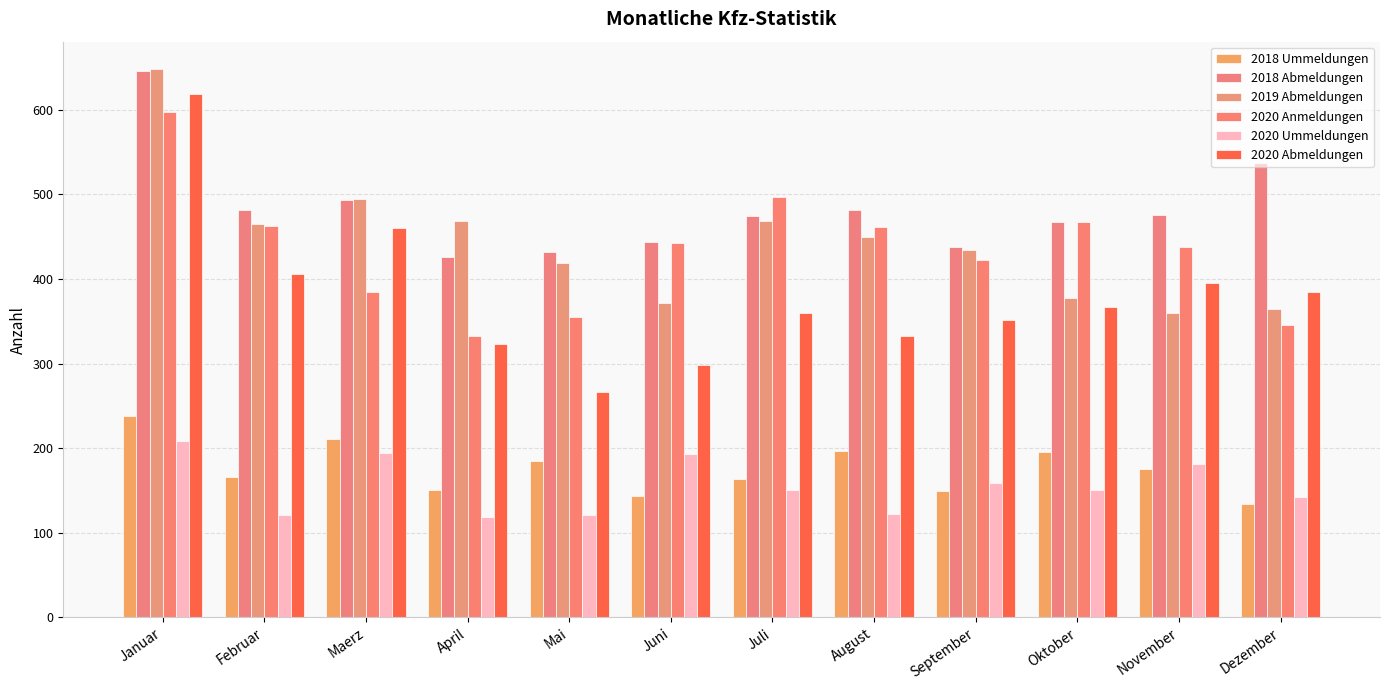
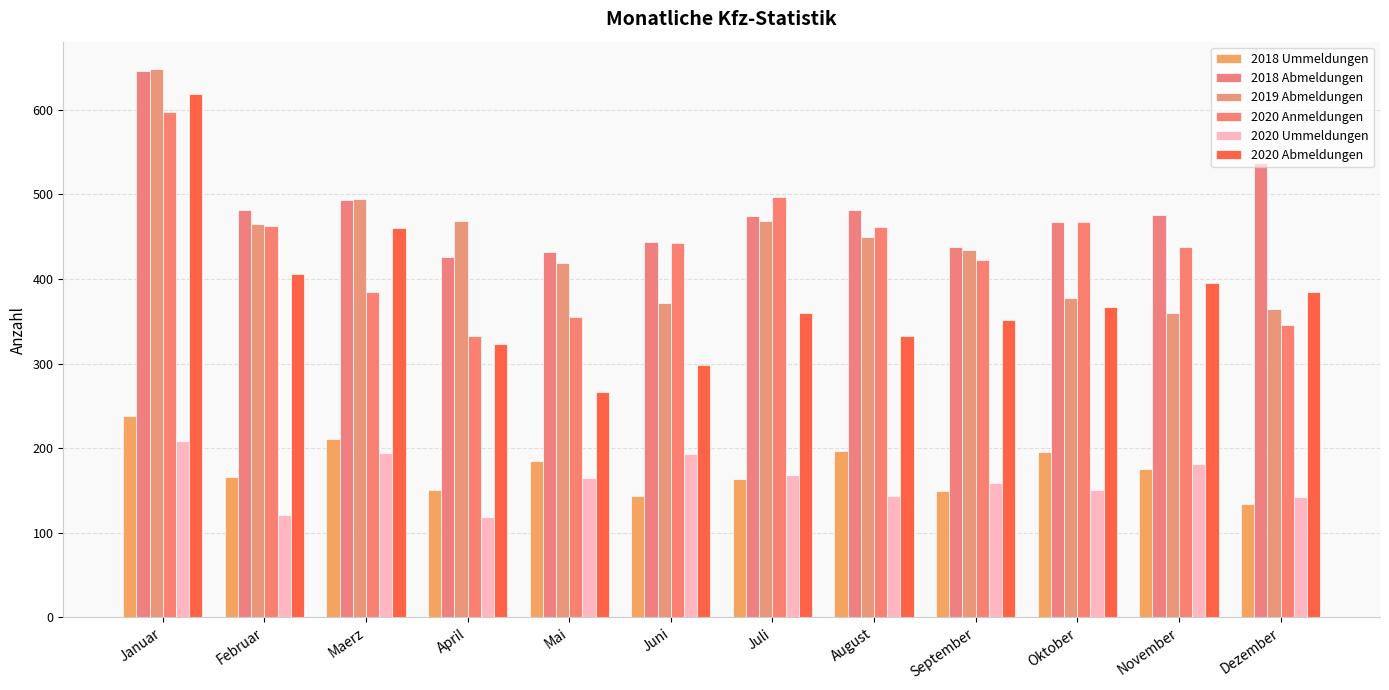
  {
    "2020 Ummeldungen": {
      "Januar": 210,
      "Februar": 120,
      "Maerz": 190,
      "April": 120,
-     "Mai": 120,
+     "Mai": 170,
      "Juni": 190,
-     "Juli": 150,
-     "August": 120,
+     "Juli": 170,
+     "August": 140,
      "September": 160,
      "Oktober": 150,
      "November": 180,
      "Dezember": 140
    }
  }
